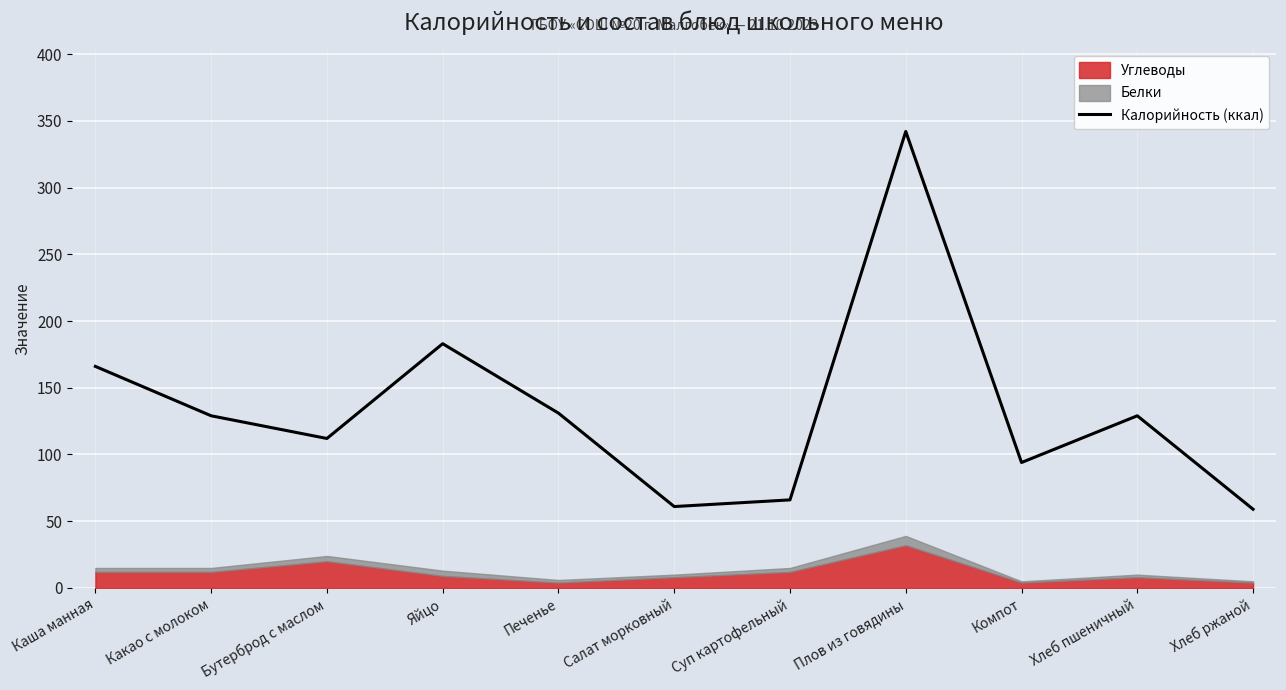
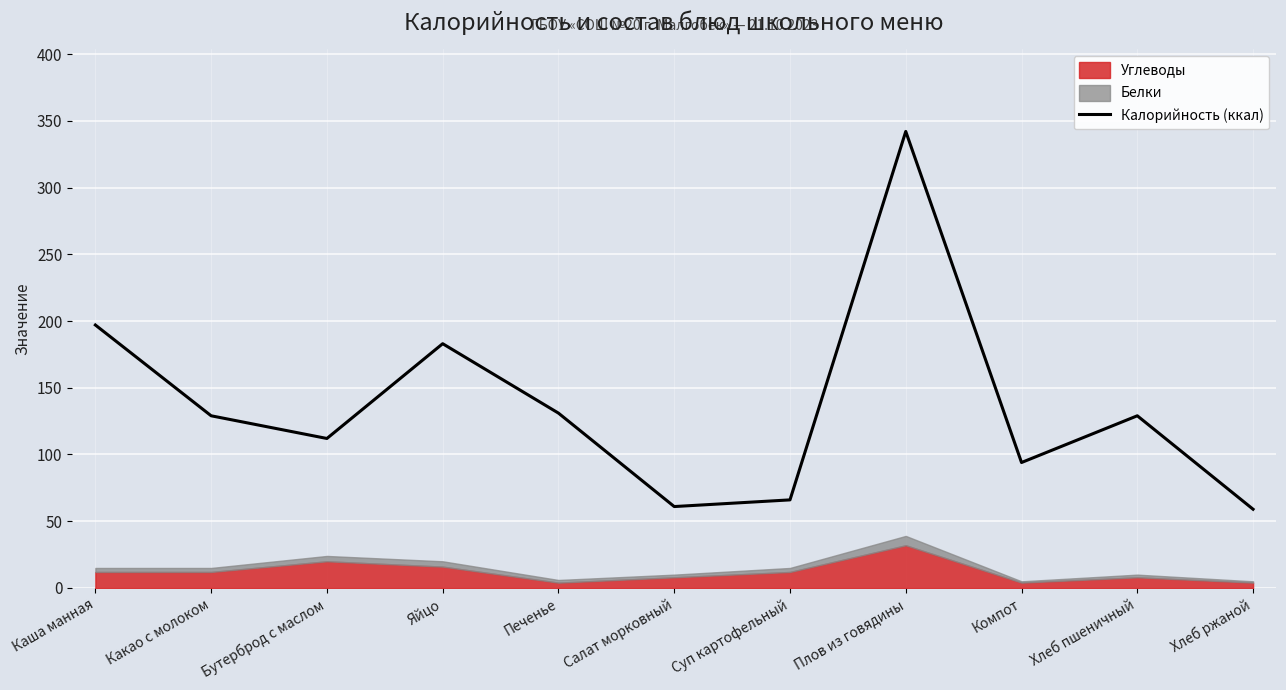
  {
    "Калорийность (ккал)": {
-     "Каша манная": 166,
+     "Каша манная": 197,
      "Какао с молоком": 129,
      "Бутерброд с маслом": 112,
      "Яйцо": 183,
      "Печенье": 131,
      "Салат морковный": 61,
      "Суп картофельный": 66,
      "Плов из говядины": 342,
      "Компот": 94,
      "Хлеб пшеничный": 129,
      "Хлеб ржаной": 59
    },
    "Углеводы": {
      "Каша манная": 12,
      "Какао с молоком": 12,
      "Бутерброд с маслом": 20,
-     "Яйцо": 9,
+     "Яйцо": 16,
      "Печенье": 4,
      "Салат морковный": 8,
      "Суп картофельный": 12,
      "Плов из говядины": 32,
      "Хлеб пшеничный": 8
    },
    "Белки": {
      "Каша манная": 3,
      "Какао с молоком": 3,
      "Бутерброд с маслом": 4,
      "Яйцо": 4,
      "Печенье": 2,
      "Салат морковный": 2,
      "Суп картофельный": 3,
      "Плов из говядины": 7,
      "Хлеб пшеничный": 2
    }
  }
